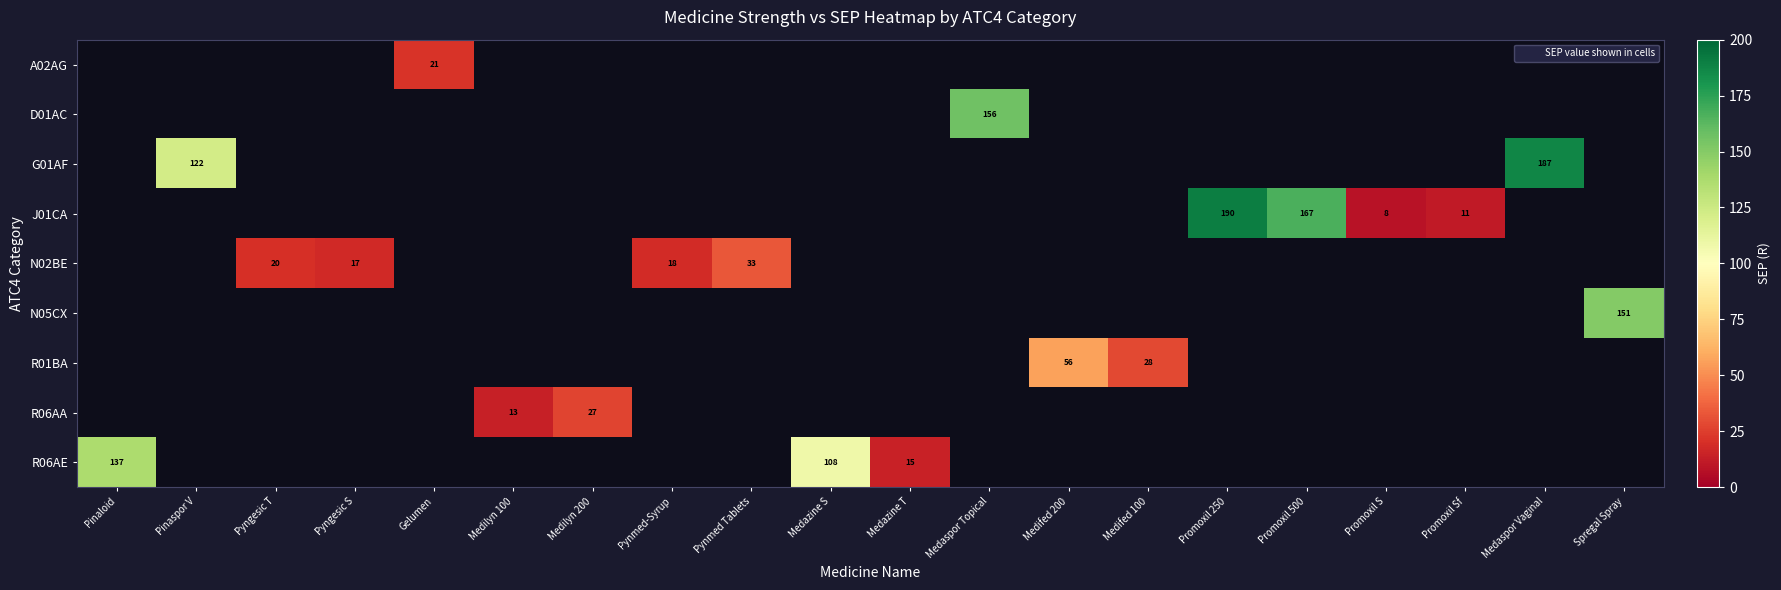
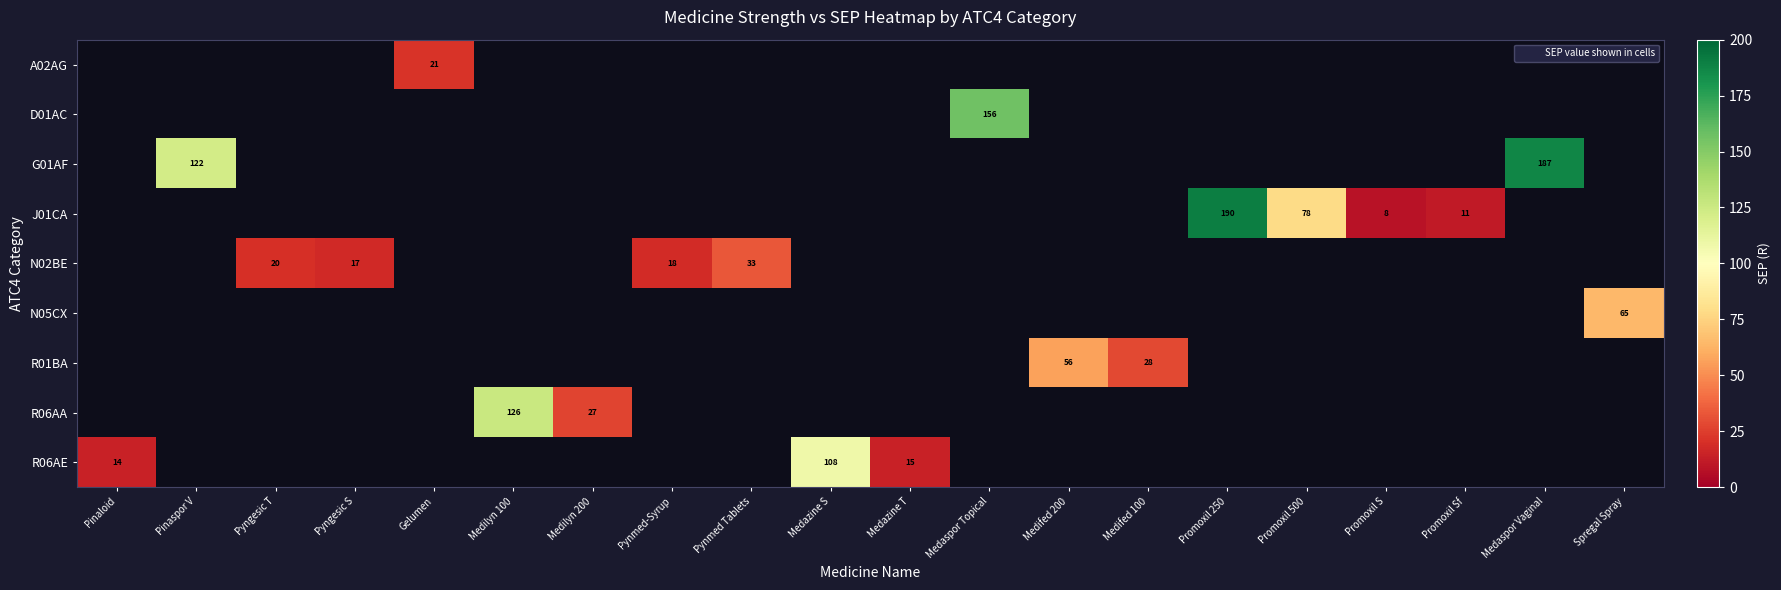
  {
    "A02AG": {
      "Gelumen": 21
    },
    "D01AC": {
      "Medaspor Topical": 156
    },
    "G01AF": {
      "Pinaspor V": 122,
      "Medaspor Vaginal": 187
    },
    "J01CA": {
      "Promoxil 250": 190,
-     "Promoxil 500": 167,
+     "Promoxil 500": 78,
      "Promoxil S": 8,
      "Promoxil Sf": 11
    },
    "N02BE": {
      "Pyngesic T": 20,
      "Pyngesic S": 17,
      "Pynmed-Syrup": 18,
      "Pynmed Tablets": 33
    },
    "N05CX": {
-     "Spregal Spray": 151
+     "Spregal Spray": 65
    },
    "R01BA": {
      "Medifed 200": 56,
      "Medifed 100": 28
    },
    "R06AA": {
-     "Medilyn 100": 13,
+     "Medilyn 100": 126,
      "Medilyn 200": 27
    },
    "R06AE": {
-     "Pinaloid": 137,
+     "Pinaloid": 14,
      "Medazine S": 108,
      "Medazine T": 15
    }
  }
